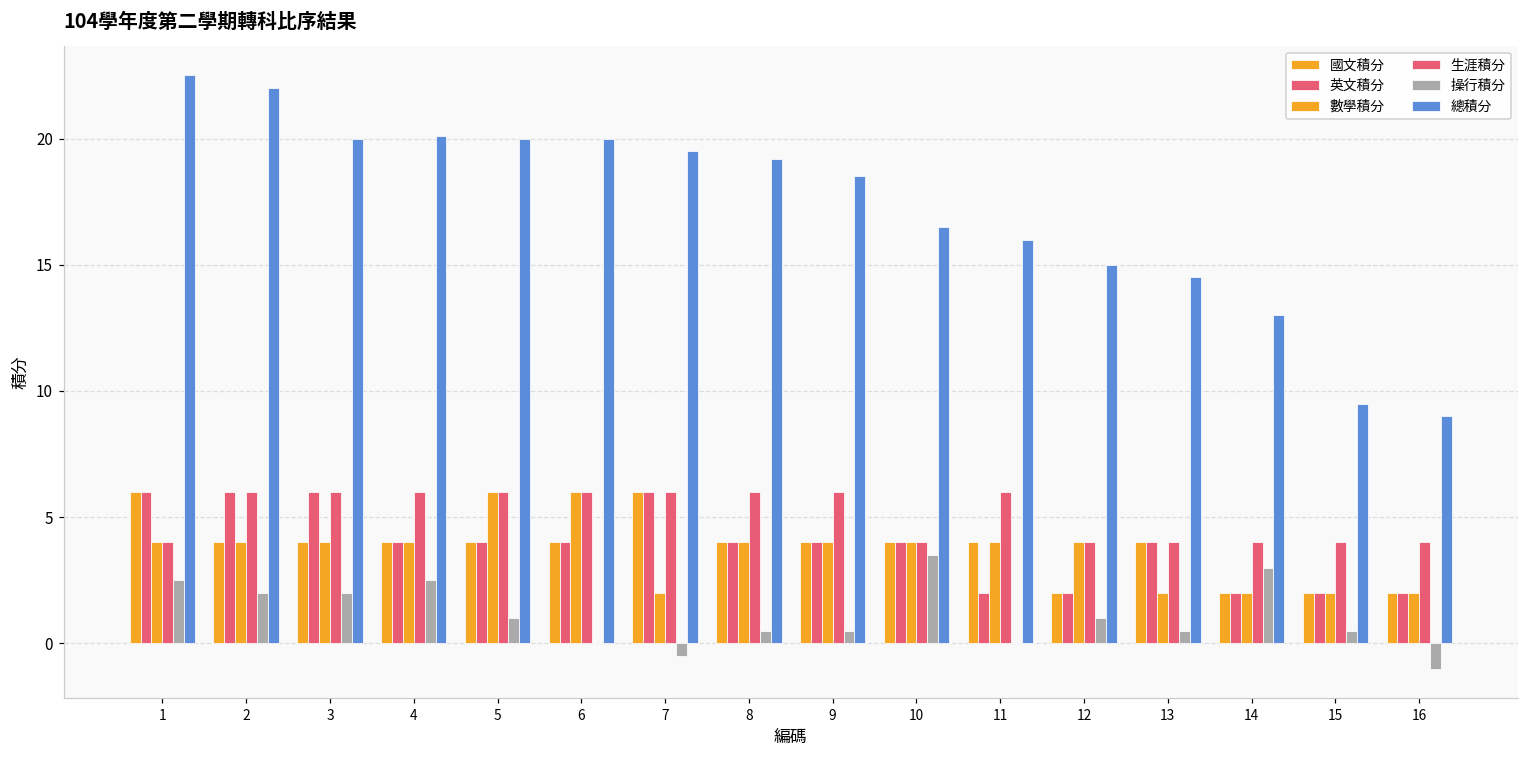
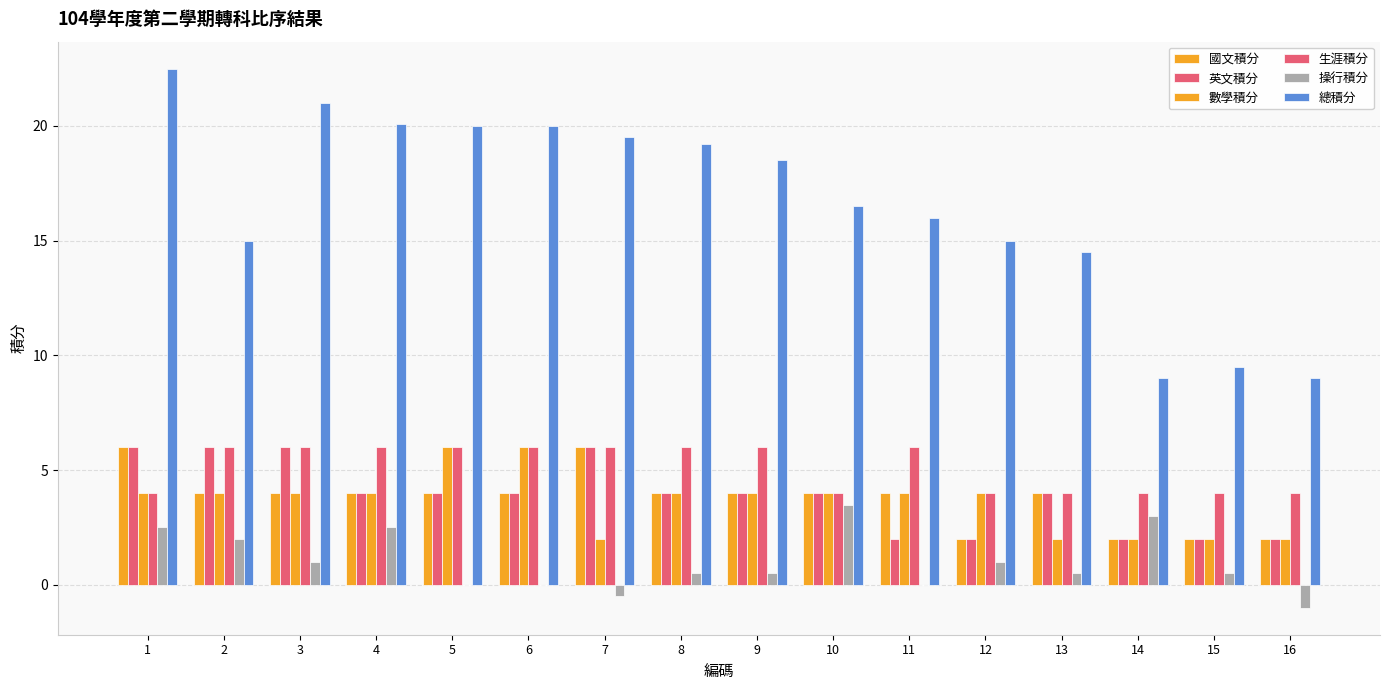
  {
    "操行積分": {
      "1": 2.5,
      "2": 2,
-     "3": 2,
+     "3": 1,
      "4": 2.5,
-     "5": 1,
+     "5": 0,
      "6": 0,
      "7": -0.5,
      "8": 0.5,
      "9": 0.5,
      "10": 3.5,
      "11": 0,
      "12": 1,
      "13": 0.5,
      "14": 3,
      "15": 0.5,
      "16": -1
    },
    "總積分": {
      "1": 22.5,
-     "2": 22,
-     "3": 20,
+     "2": 15,
+     "3": 21,
      "4": 20,
      "5": 20,
      "6": 20,
      "7": 19.5,
      "8": 19.2,
      "9": 18.5,
      "10": 16.5,
      "11": 16,
      "12": 15,
      "13": 14.5,
-     "14": 13,
+     "14": 9,
      "15": 9.5,
      "16": 9
    }
  }
